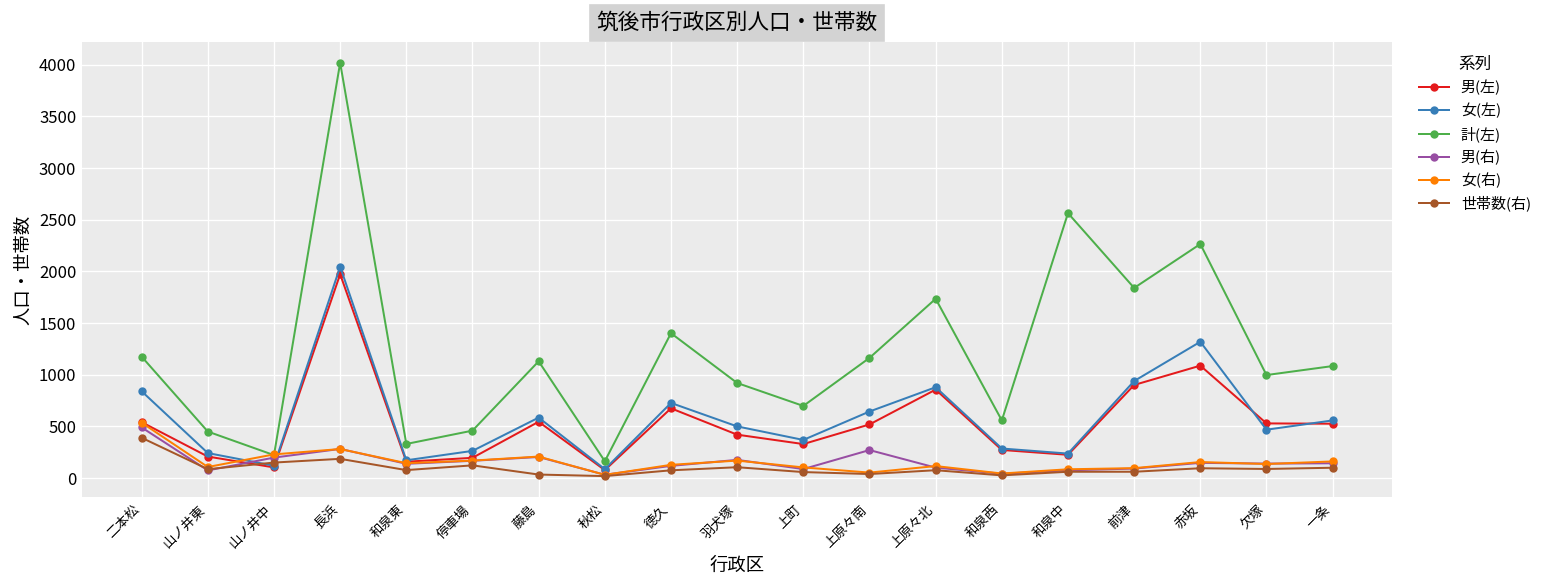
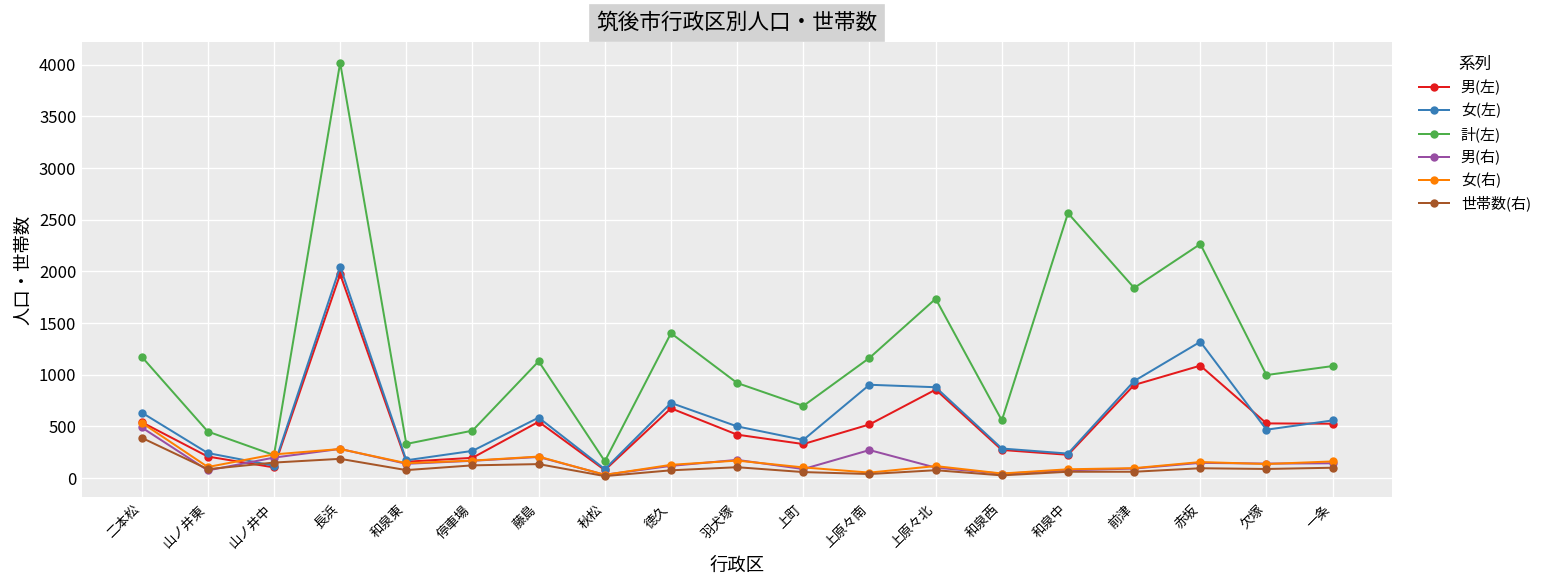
  {
    "男(左)": {
      "山ノ井東": 200,
      "長浜": 2000,
      "藤島": 500,
      "徳久": 700,
      "羽犬塚": 400,
      "上町": 300,
      "上原々南": 500,
      "前津": 900,
      "赤坂": 1100,
      "欠塚": 500,
      "一条": 500
    },
    "女(左)": {
-     "二本松": 800,
+     "二本松": 600,
      "山ノ井東": 200,
      "長浜": 2000,
      "停車場": 300,
      "藤島": 600,
      "徳久": 700,
      "羽犬塚": 500,
      "上町": 400,
-     "上原々南": 600,
+     "上原々南": 900,
      "前津": 900,
      "赤坂": 1300,
      "欠塚": 500,
      "一条": 600
    },
    "計(左)": {
      "二本松": 1200,
      "山ノ井東": 500,
      "長浜": 4000,
      "和泉東": 300,
      "停車場": 500,
      "藤島": 1100,
      "秋松": 200,
      "徳久": 1400,
      "羽犬塚": 900,
      "上町": 700,
      "上原々南": 1200,
      "上原々北": 1700,
      "和泉西": 600,
      "和泉中": 2600,
      "前津": 1800,
      "赤坂": 2300,
      "欠塚": 1000,
      "一条": 1100
    },
    "男(右)": {
      "二本松": 500,
      "上原々南": 300
    },
    "世帯数(右)": {
      "二本松": 400,
      "山ノ井中": 200,
      "長浜": 200,
      "和泉東": 100,
      "停車場": 100,
-     "藤島": 0,
+     "藤島": 100,
      "徳久": 100,
      "羽犬塚": 100,
      "前津": 100,
      "赤坂": 100,
      "欠塚": 100,
      "一条": 100
    }
  }
